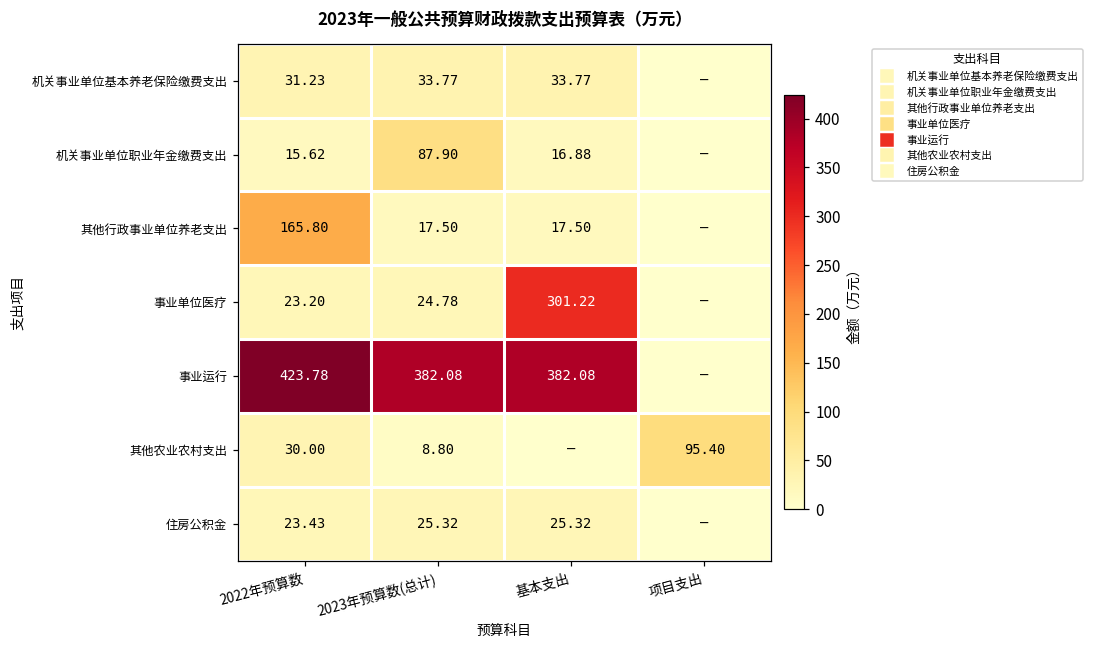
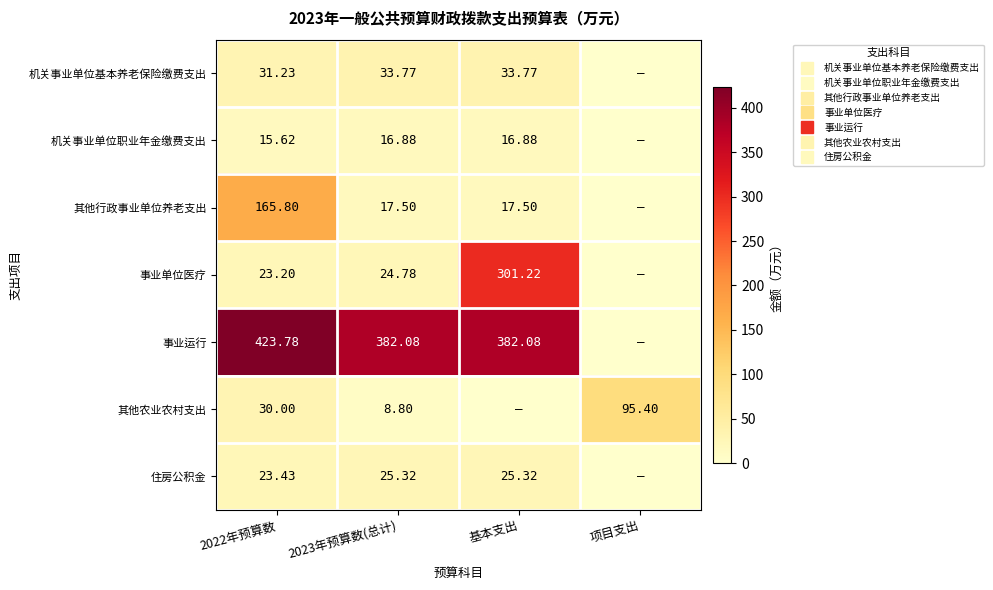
  {
    "机关事业单位基本养老保险缴费支出": {
      "2022年预算数": 31.23,
      "2023年预算数(总计)": 33.77,
      "基本支出": 33.77
    },
    "机关事业单位职业年金缴费支出": {
      "2022年预算数": 15.62,
-     "2023年预算数(总计)": 87.90,
+     "2023年预算数(总计)": 16.88,
      "基本支出": 16.88
    },
    "其他行政事业单位养老支出": {
      "2022年预算数": 165.80,
      "2023年预算数(总计)": 17.50,
      "基本支出": 17.50
    },
    "事业单位医疗": {
      "2022年预算数": 23.20,
      "2023年预算数(总计)": 24.78,
      "基本支出": 301.22
    },
    "事业运行": {
      "2022年预算数": 423.78,
      "2023年预算数(总计)": 382.08,
      "基本支出": 382.08
    },
    "其他农业农村支出": {
      "2022年预算数": 30.00,
      "2023年预算数(总计)": 8.80,
      "项目支出": 95.40
    },
    "住房公积金": {
      "2022年预算数": 23.43,
      "2023年预算数(总计)": 25.32,
      "基本支出": 25.32
    }
  }
